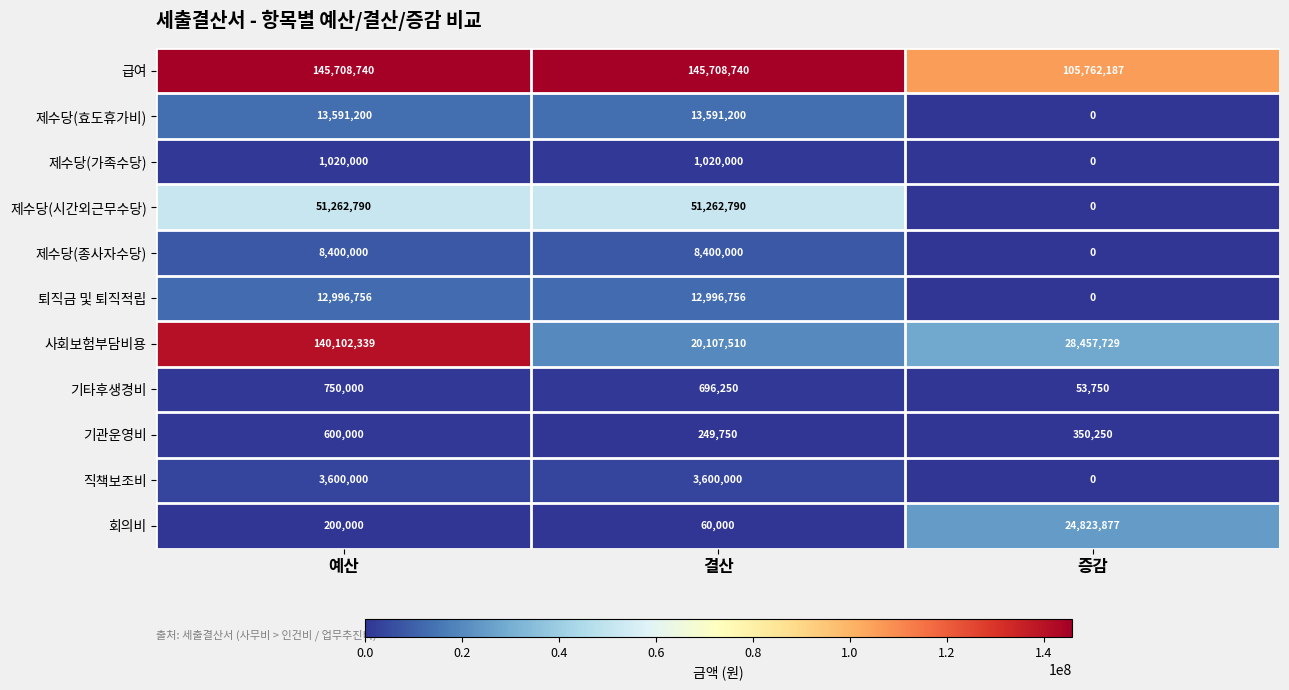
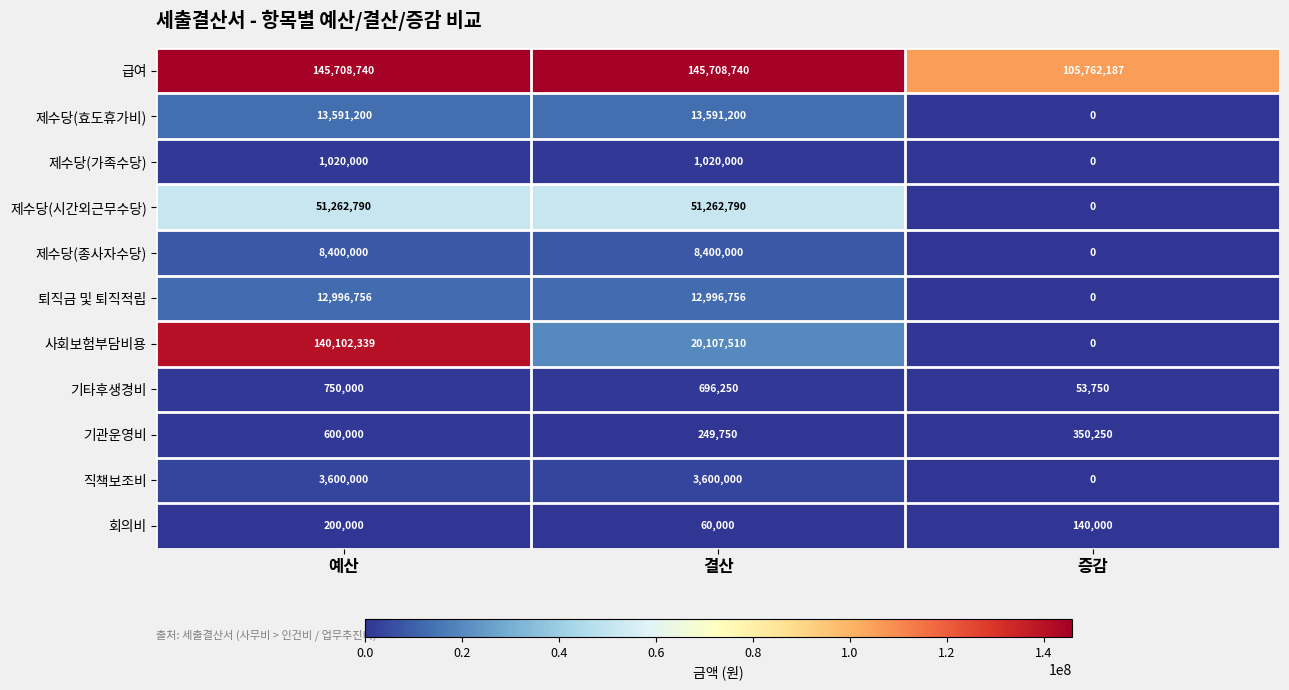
  {
    "급여": {
      "예산": "145,708,740",
      "결산": "145,708,740",
      "증감": "105,762,187"
    },
    "제수당(효도휴가비)": {
      "예산": "13,591,200",
      "결산": "13,591,200",
      "증감": "0"
    },
    "제수당(가족수당)": {
      "예산": "1,020,000",
      "결산": "1,020,000",
      "증감": "0"
    },
    "제수당(시간외근무수당)": {
      "예산": "51,262,790",
      "결산": "51,262,790",
      "증감": "0"
    },
    "제수당(종사자수당)": {
      "예산": "8,400,000",
      "결산": "8,400,000",
      "증감": "0"
    },
    "퇴직금 및 퇴직적립": {
      "예산": "12,996,756",
      "결산": "12,996,756",
      "증감": "0"
    },
    "사회보험부담비용": {
      "예산": "140,102,339",
      "결산": "20,107,510",
-     "증감": "28,457,729"
+     "증감": "0"
    },
    "기타후생경비": {
      "예산": "750,000",
      "결산": "696,250",
      "증감": "53,750"
    },
    "기관운영비": {
      "예산": "600,000",
      "결산": "249,750",
      "증감": "350,250"
    },
    "직책보조비": {
      "예산": "3,600,000",
      "결산": "3,600,000",
      "증감": "0"
    },
    "회의비": {
      "예산": "200,000",
      "결산": "60,000",
-     "증감": "24,823,877"
+     "증감": "140,000"
    }
  }
